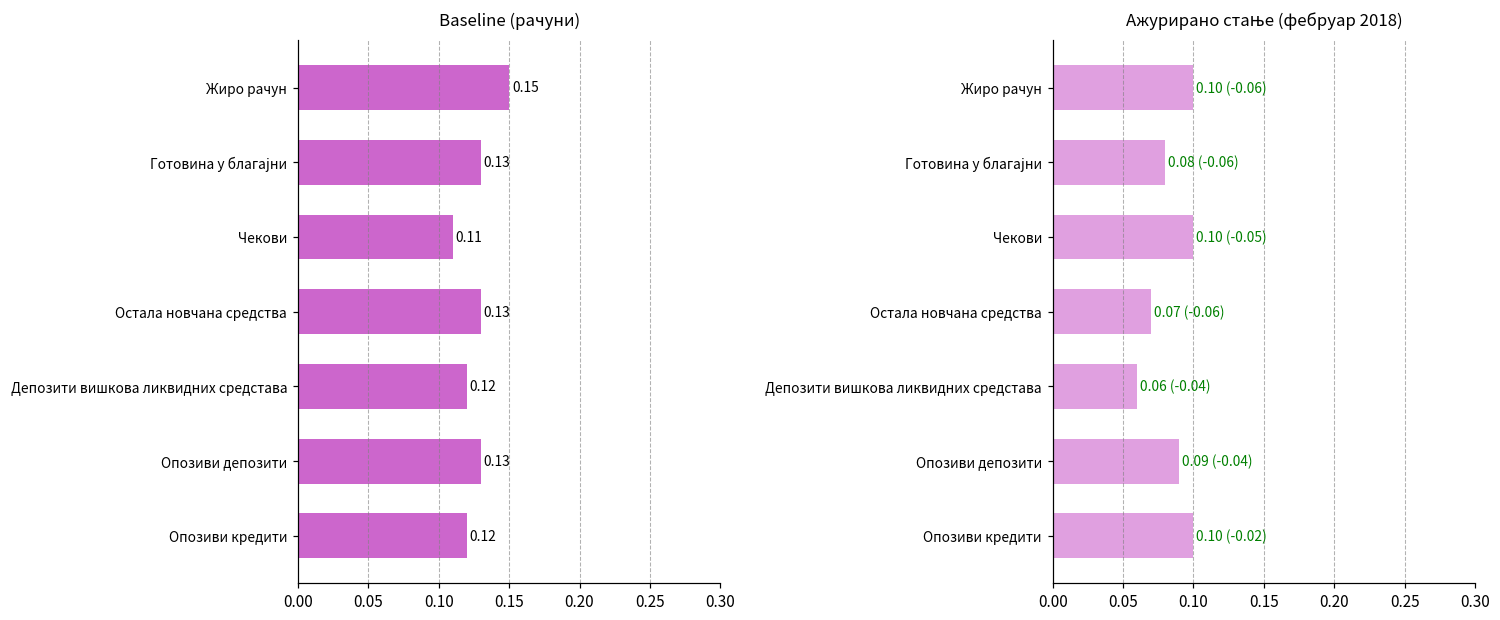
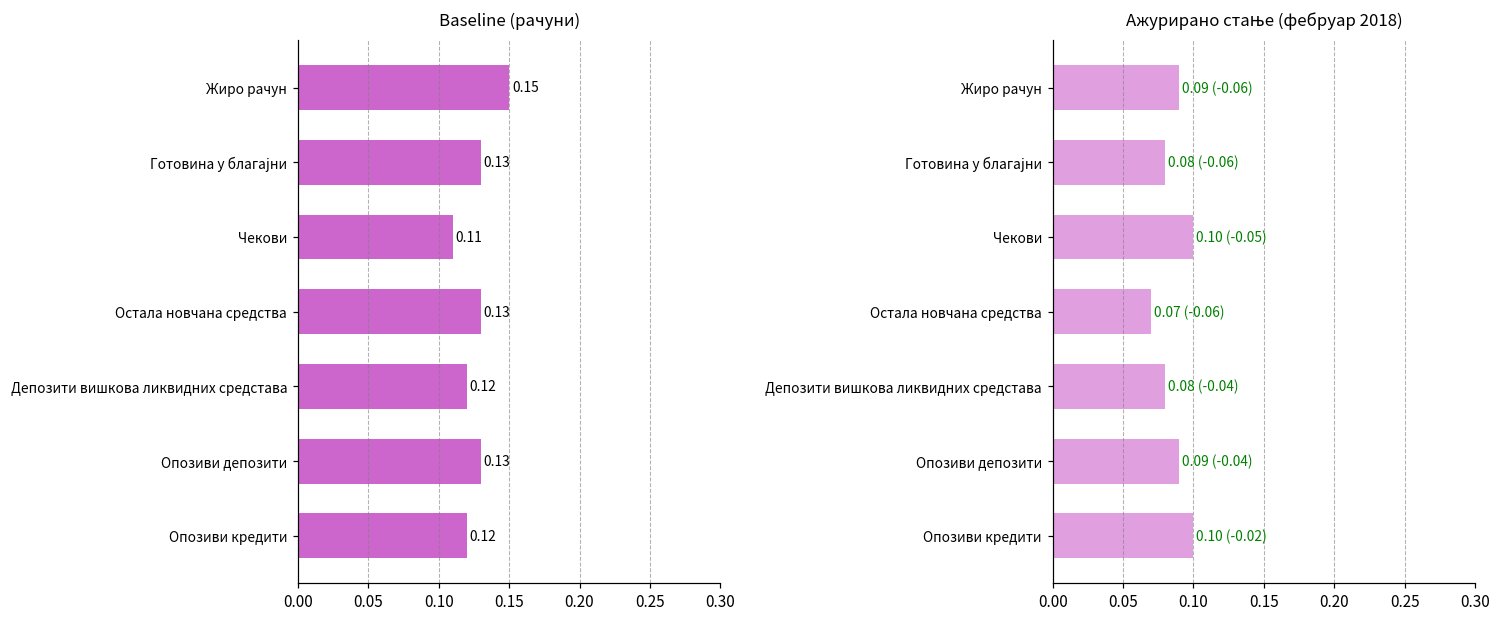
  {
    "Baseline (рачуни)": {
      "Жиро рачун": 0.15,
      "Готовина у благајни": 0.13,
      "Чекови": 0.11,
      "Остала новчана средства": 0.13,
      "Депозити вишкова ликвидних средстава": 0.12,
      "Опозиви депозити": 0.13,
      "Опозиви кредити": 0.12
    },
    "Ажурирано стање (фебруар 2018)": {
-     "Жиро рачун": 0.10,
+     "Жиро рачун": 0.09,
      "Готовина у благајни": 0.08,
      "Чекови": 0.10,
      "Остала новчана средства": 0.07,
-     "Депозити вишкова ликвидних средстава": 0.06,
+     "Депозити вишкова ликвидних средстава": 0.08,
      "Опозиви депозити": 0.09,
      "Опозиви кредити": 0.10
    }
  }
